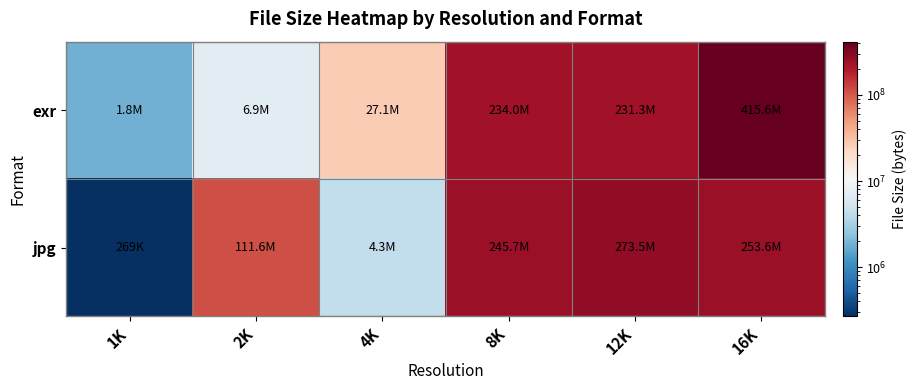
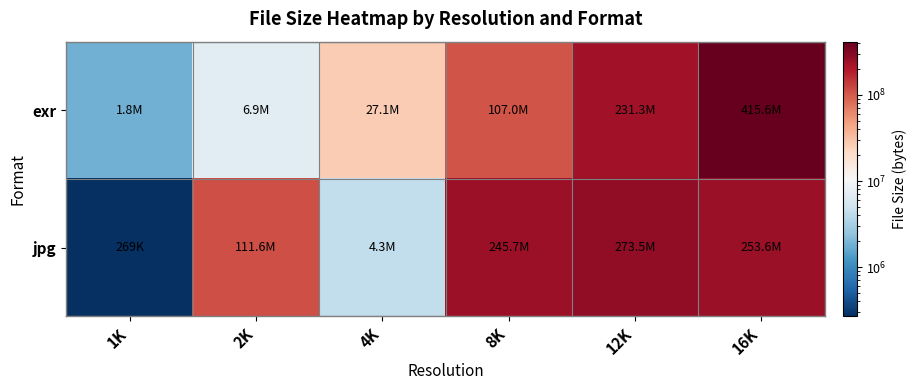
  {
    "exr": {
      "1K": "1.8M",
      "2K": "6.9M",
      "4K": "27.1M",
-     "8K": "234.0M",
+     "8K": "107.0M",
      "12K": "231.3M",
      "16K": "415.6M"
    },
    "jpg": {
      "1K": "269K",
      "2K": "111.6M",
      "4K": "4.3M",
      "8K": "245.7M",
      "12K": "273.5M",
      "16K": "253.6M"
    }
  }
